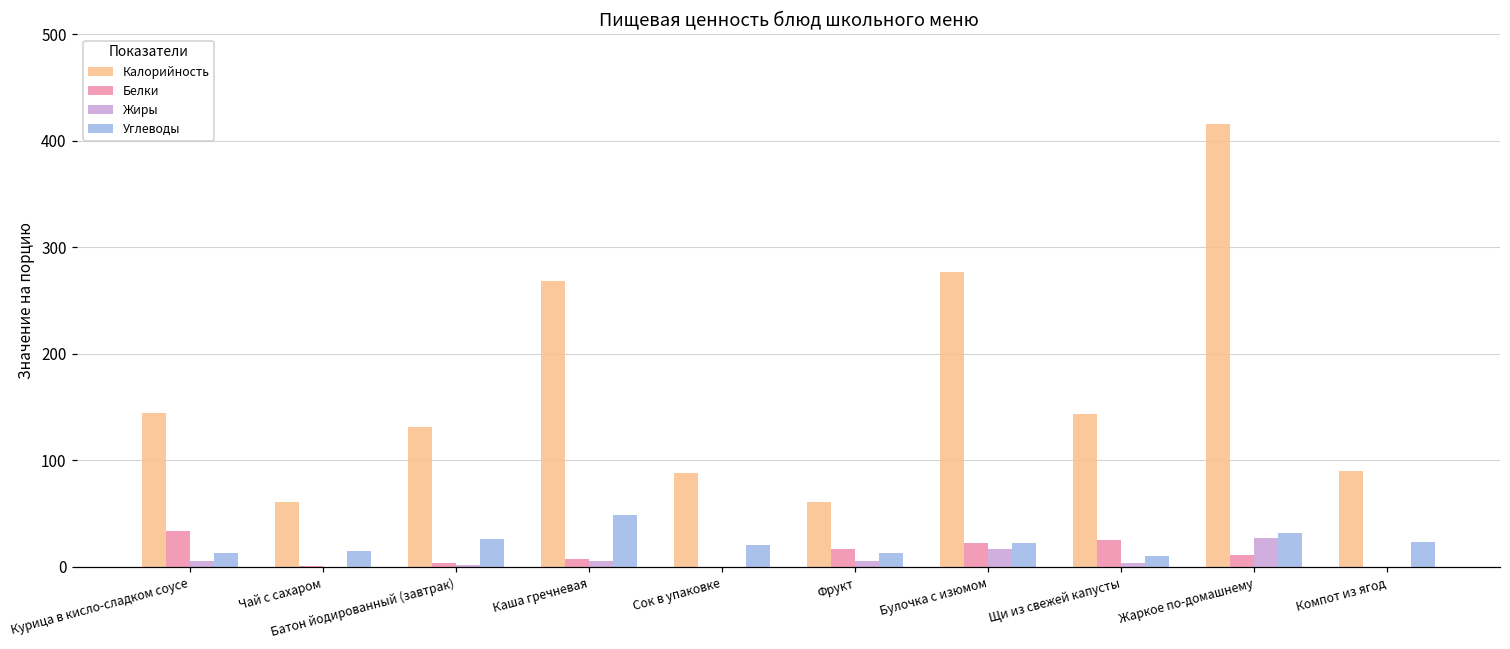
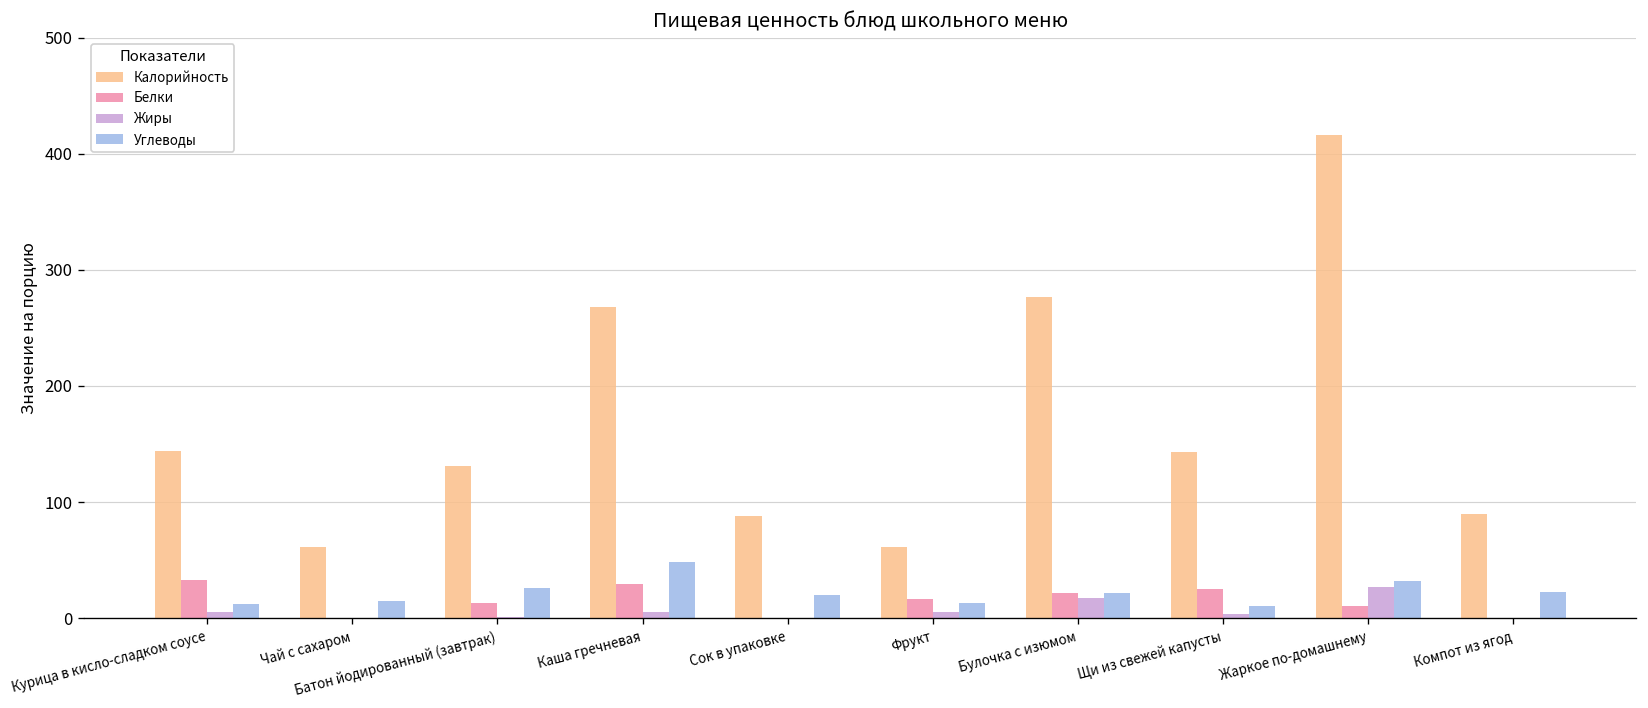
  {
    "Калорийность": {
      "Курица в кисло-сладком соусе": 140,
      "Чай с сахаром": 60,
      "Батон йодированный (завтрак)": 130,
      "Каша гречневая": 270,
      "Сок в упаковке": 90,
      "Фрукт": 60,
      "Булочка с изюмом": 280,
      "Щи из свежей капусты": 140,
      "Жаркое по-домашнему": 420,
      "Компот из ягод": 90
    },
    "Белки": {
      "Курица в кисло-сладком соусе": 30,
-     "Батон йодированный (завтрак)": 0,
-     "Каша гречневая": 10,
+     "Батон йодированный (завтрак)": 10,
+     "Каша гречневая": 30,
      "Сок в упаковке": 0,
      "Фрукт": 20,
      "Булочка с изюмом": 20,
      "Щи из свежей капусты": 30,
      "Жаркое по-домашнему": 10,
      "Компот из ягод": 0
    }
  }
